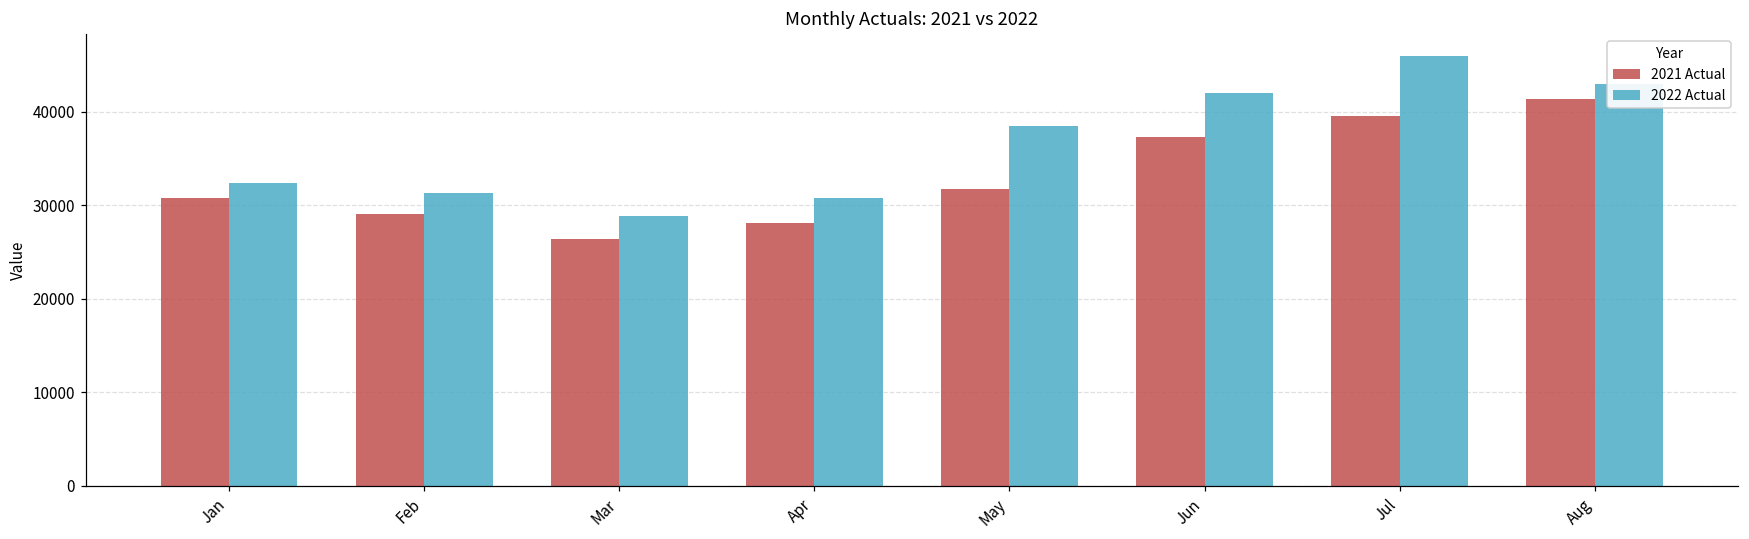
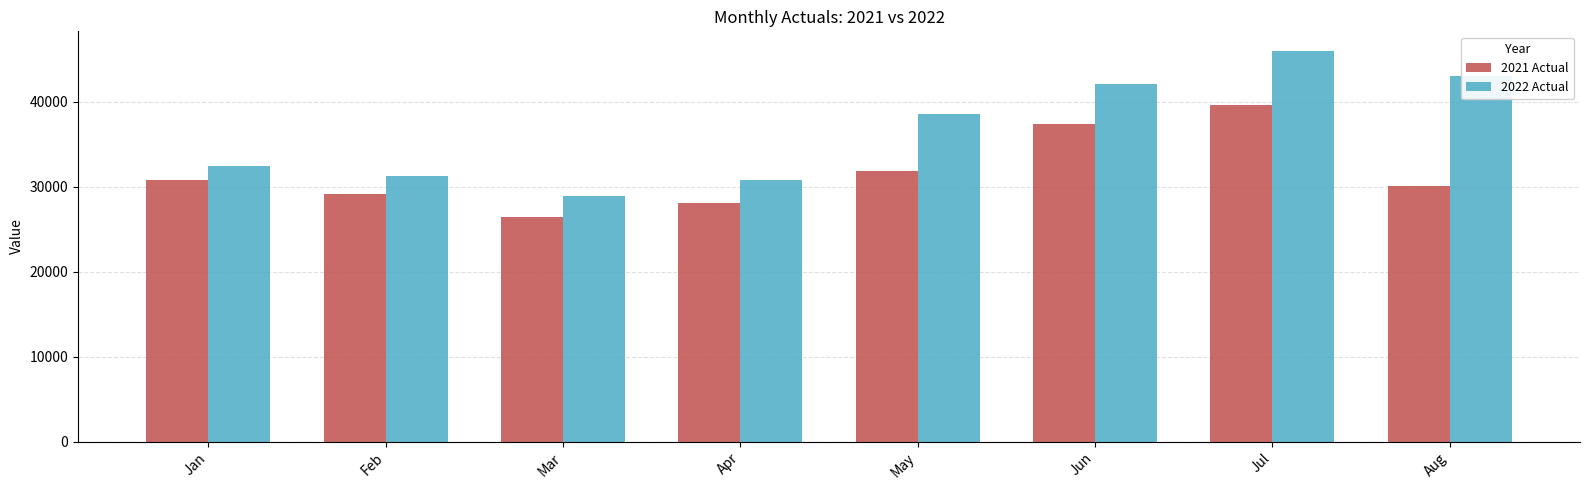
  {
    "2021 Actual": {
      "Jan": 31000,
      "Feb": 29000,
      "Mar": 26000,
      "Apr": 28000,
      "May": 32000,
      "Jun": 37000,
      "Jul": 40000,
-     "Aug": 41000
+     "Aug": 30000
    },
    "2022 Actual": {
      "Jan": 32000,
      "Feb": 31000,
      "Mar": 29000,
      "Apr": 31000,
      "May": 39000,
      "Jun": 42000,
      "Jul": 46000
    }
  }
